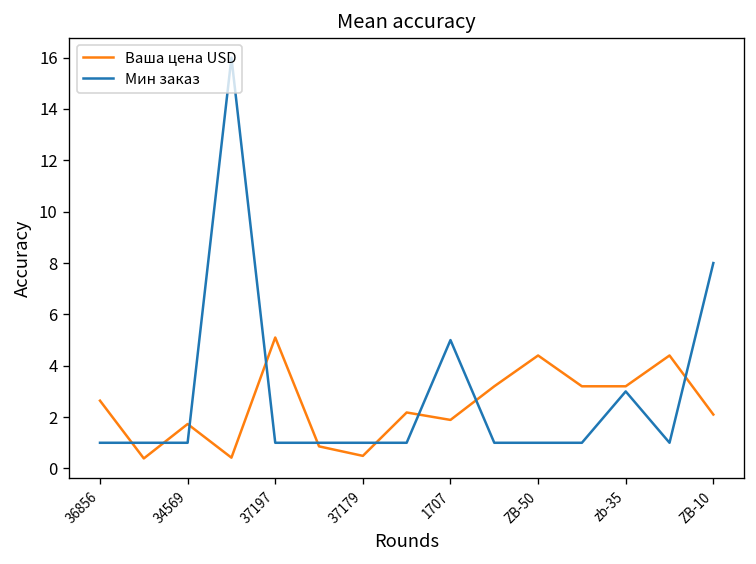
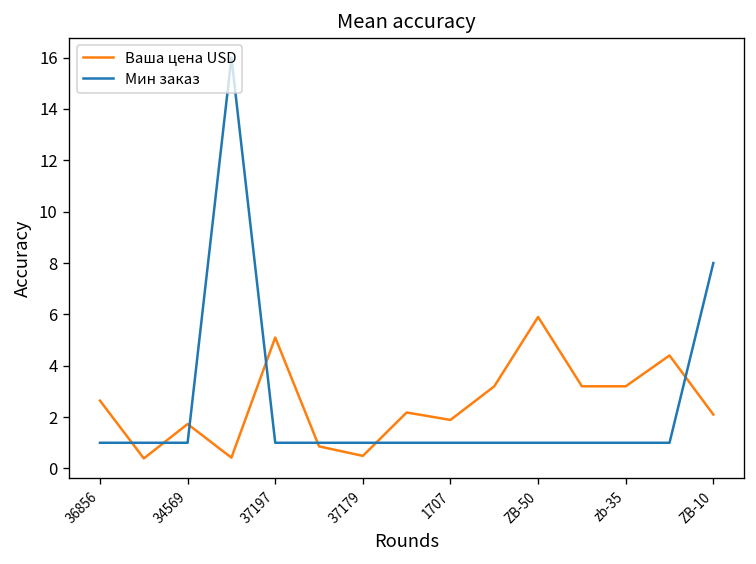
  {
    "Ваша цена USD": {
      "36856": 2.6,
      "34569": 1.7,
      "37197": 5.1,
      "37179": 0.5,
      "1707": 1.9,
-     "ZB-50": 4.4,
+     "ZB-50": 5.9,
      "zb-35": 3.2,
      "ZB-10": 2.1
    },
    "Мин заказ": {
      "36856": 1,
      "34569": 1,
      "37197": 1,
      "37179": 1,
-     "1707": 5,
+     "1707": 1,
      "ZB-50": 1,
-     "zb-35": 3,
+     "zb-35": 1,
      "ZB-10": 8
    }
  }
